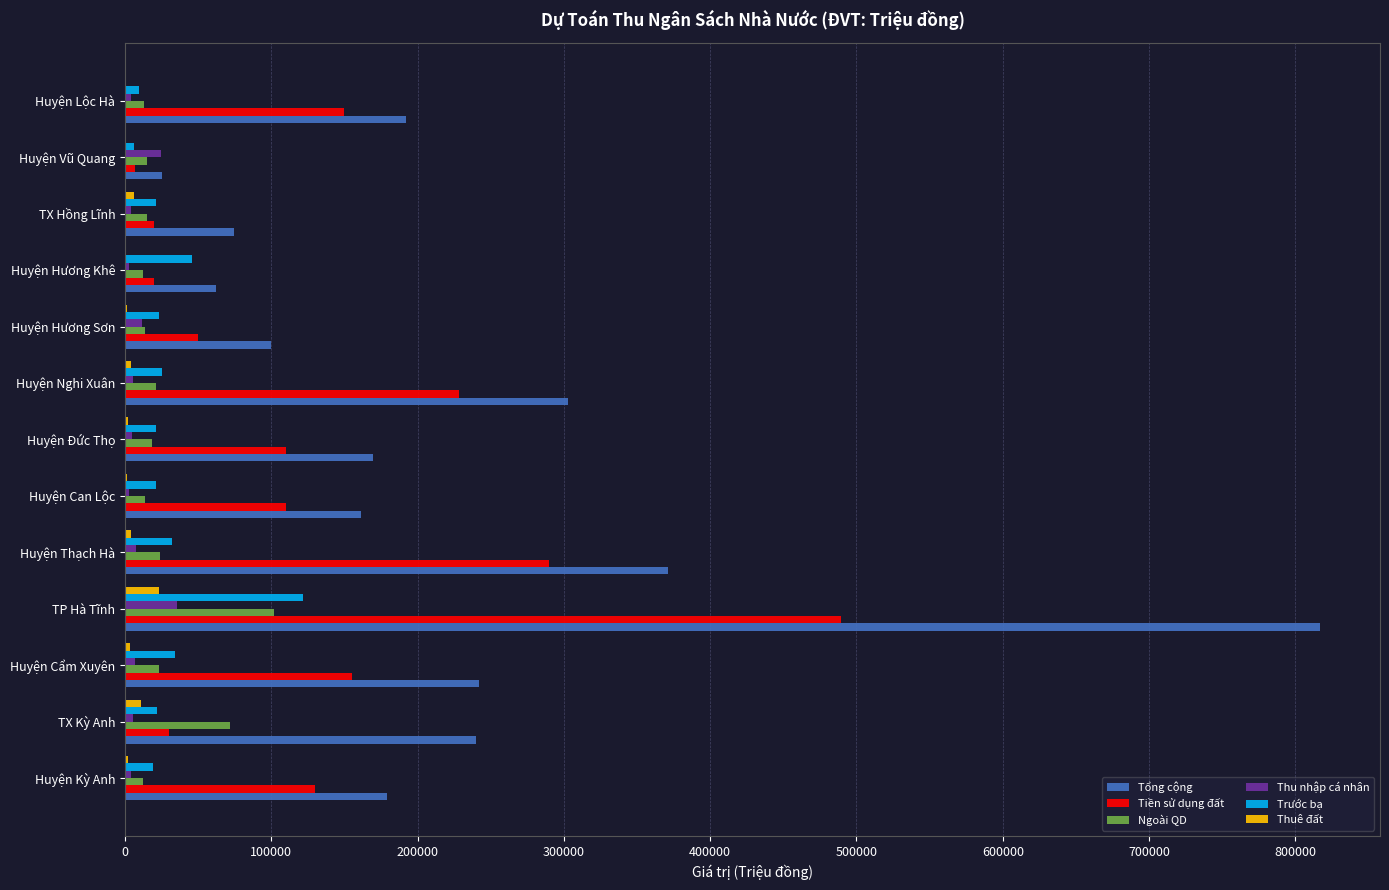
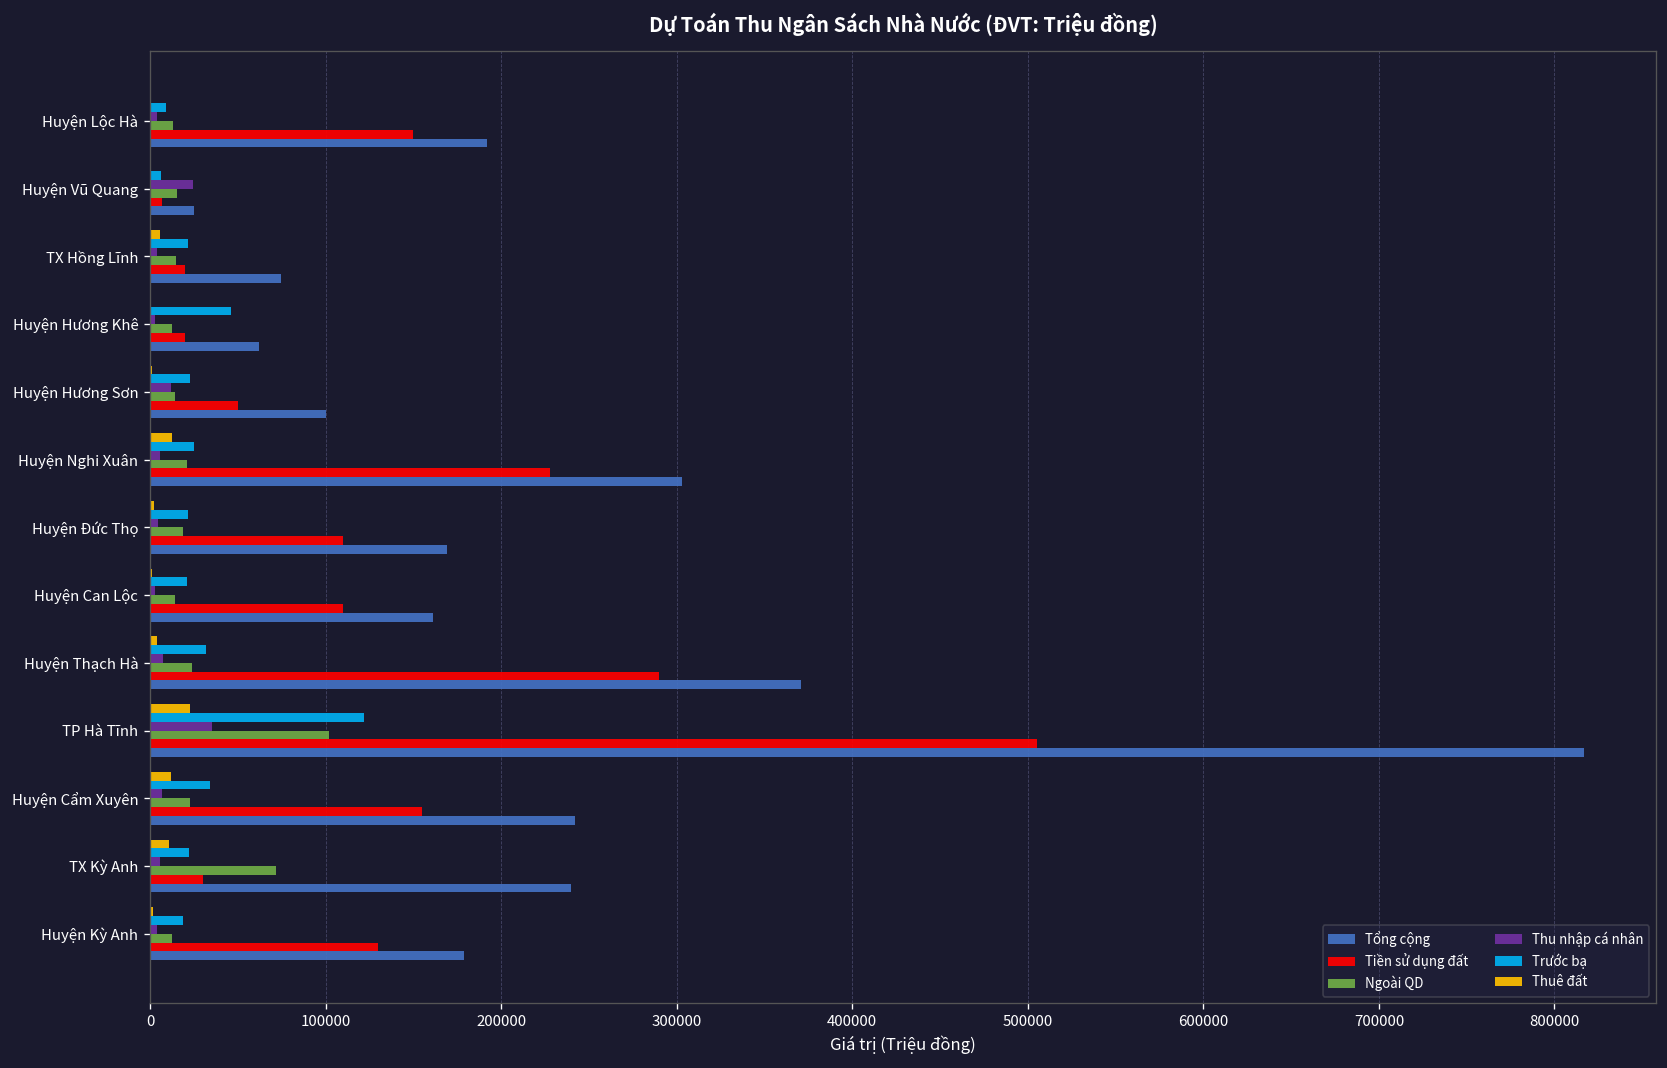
  {
    "Tổng cộng": {
      "Huyện Lộc Hà": 192000,
      "Huyện Vũ Quang": 25000,
      "TX Hồng Lĩnh": 74000,
      "Huyện Hương Khê": 62000,
      "Huyện Hương Sơn": 100000,
      "Huyện Nghi Xuân": 303000,
      "Huyện Đức Thọ": 169000,
      "Huyện Can Lộc": 161000,
      "Huyện Thạch Hà": 371000,
      "TP Hà Tĩnh": 817000,
      "Huyện Cẩm Xuyên": 242000,
      "TX Kỳ Anh": 240000,
      "Huyện Kỳ Anh": 179000
    },
    "Tiền sử dụng đất": {
      "Huyện Lộc Hà": 150000,
      "Huyện Vũ Quang": 7000,
      "TX Hồng Lĩnh": 20000,
      "Huyện Hương Khê": 20000,
      "Huyện Hương Sơn": 50000,
      "Huyện Nghi Xuân": 228000,
      "Huyện Đức Thọ": 110000,
      "Huyện Can Lộc": 110000,
      "Huyện Thạch Hà": 290000,
-     "TP Hà Tĩnh": 489000,
+     "TP Hà Tĩnh": 505000,
      "Huyện Cẩm Xuyên": 155000,
      "TX Kỳ Anh": 30000,
      "Huyện Kỳ Anh": 130000
    },
    "Ngoài QD": {
      "Huyện Lộc Hà": 13000,
      "Huyện Vũ Quang": 15000,
      "TX Hồng Lĩnh": 15000,
      "Huyện Hương Khê": 13000,
      "Huyện Hương Sơn": 14000,
      "Huyện Nghi Xuân": 21000,
      "Huyện Đức Thọ": 19000,
      "Huyện Can Lộc": 14000,
      "Huyện Thạch Hà": 24000,
      "TP Hà Tĩnh": 102000,
      "Huyện Cẩm Xuyên": 23000,
      "TX Kỳ Anh": 72000,
      "Huyện Kỳ Anh": 12000
    },
    "Thu nhập cá nhân": {
      "Huyện Lộc Hà": 4000,
      "Huyện Vũ Quang": 24000,
      "TX Hồng Lĩnh": 4000,
      "Huyện Hương Khê": 3000,
      "Huyện Hương Sơn": 12000,
      "Huyện Nghi Xuân": 6000,
      "Huyện Đức Thọ": 5000,
      "Huyện Can Lộc": 3000,
      "Huyện Thạch Hà": 7000,
      "TP Hà Tĩnh": 36000,
      "Huyện Cẩm Xuyên": 7000,
      "TX Kỳ Anh": 6000,
      "Huyện Kỳ Anh": 4000
    },
    "Trước bạ": {
      "Huyện Lộc Hà": 9000,
      "Huyện Vũ Quang": 6000,
      "TX Hồng Lĩnh": 22000,
      "Huyện Hương Khê": 46000,
      "Huyện Hương Sơn": 23000,
      "Huyện Nghi Xuân": 25000,
      "Huyện Đức Thọ": 22000,
      "Huyện Can Lộc": 21000,
      "Huyện Thạch Hà": 32000,
      "TP Hà Tĩnh": 122000,
      "Huyện Cẩm Xuyên": 34000,
      "TX Kỳ Anh": 22000,
      "Huyện Kỳ Anh": 19000
    },
    "Thuê đất": {
      "TX Hồng Lĩnh": 6000,
-     "Huyện Nghi Xuân": 4000,
+     "Huyện Nghi Xuân": 13000,
      "Huyện Đức Thọ": 2000,
      "Huyện Thạch Hà": 4000,
      "TP Hà Tĩnh": 23000,
-     "Huyện Cẩm Xuyên": 4000,
+     "Huyện Cẩm Xuyên": 12000,
      "TX Kỳ Anh": 11000,
      "Huyện Kỳ Anh": 2000
    }
  }
